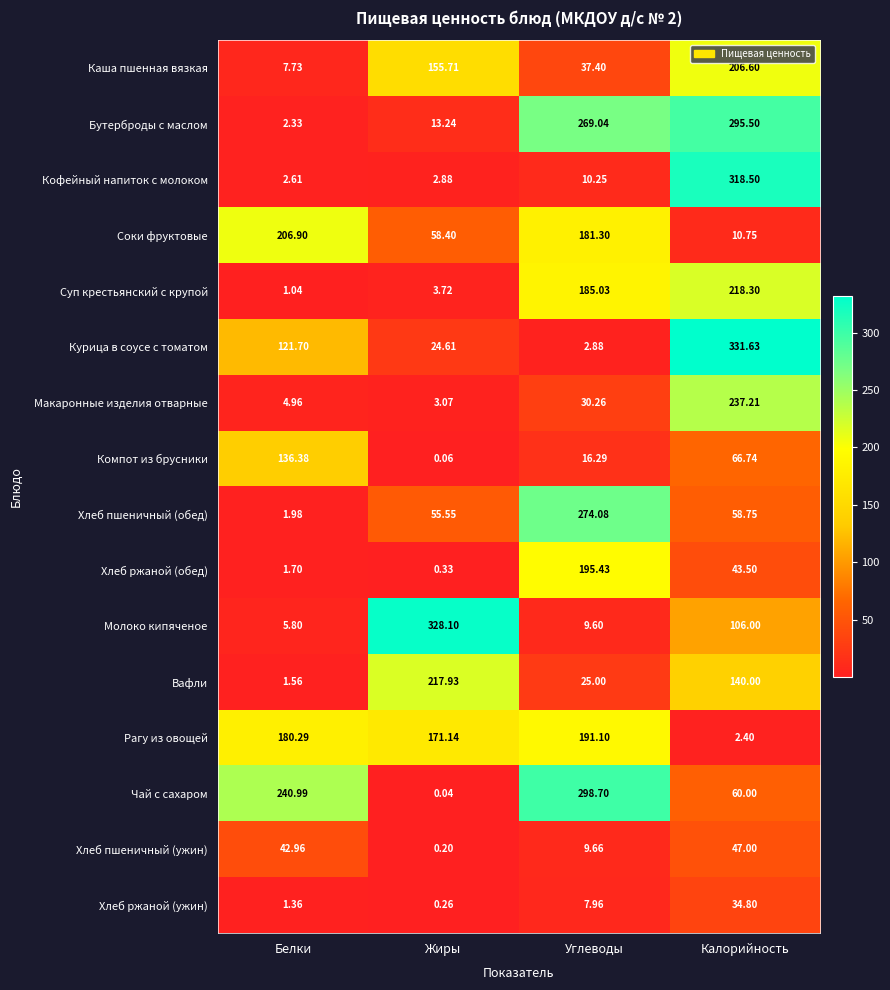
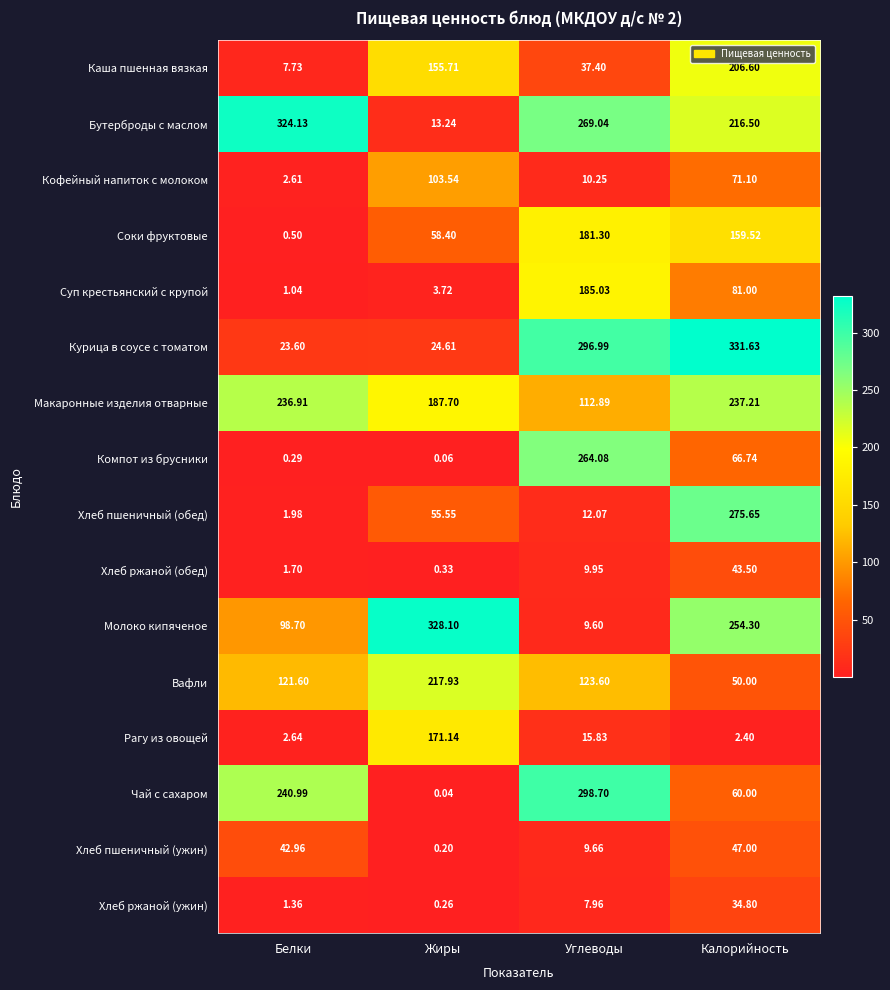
  {
    "Каша пшенная вязкая": {
      "Белки": 7.73,
      "Жиры": 155.71,
      "Углеводы": 37.40,
      "Калорийность": 206.60
    },
    "Бутерброды с маслом": {
-     "Белки": 2.33,
+     "Белки": 324.13,
      "Жиры": 13.24,
      "Углеводы": 269.04,
-     "Калорийность": 295.50
+     "Калорийность": 216.50
    },
    "Кофейный напиток с молоком": {
      "Белки": 2.61,
-     "Жиры": 2.88,
+     "Жиры": 103.54,
      "Углеводы": 10.25,
-     "Калорийность": 318.50
+     "Калорийность": 71.10
    },
    "Соки фруктовые": {
-     "Белки": 206.90,
+     "Белки": 0.50,
      "Жиры": 58.40,
      "Углеводы": 181.30,
-     "Калорийность": 10.75
+     "Калорийность": 159.52
    },
    "Суп крестьянский с крупой": {
      "Белки": 1.04,
      "Жиры": 3.72,
      "Углеводы": 185.03,
-     "Калорийность": 218.30
+     "Калорийность": 81.00
    },
    "Курица в соусе с томатом": {
-     "Белки": 121.70,
+     "Белки": 23.60,
      "Жиры": 24.61,
-     "Углеводы": 2.88,
+     "Углеводы": 296.99,
      "Калорийность": 331.63
    },
    "Макаронные изделия отварные": {
-     "Белки": 4.96,
-     "Жиры": 3.07,
-     "Углеводы": 30.26,
+     "Белки": 236.91,
+     "Жиры": 187.70,
+     "Углеводы": 112.89,
      "Калорийность": 237.21
    },
    "Компот из брусники": {
-     "Белки": 136.38,
+     "Белки": 0.29,
      "Жиры": 0.06,
-     "Углеводы": 16.29,
+     "Углеводы": 264.08,
      "Калорийность": 66.74
    },
    "Хлеб пшеничный (обед)": {
      "Белки": 1.98,
      "Жиры": 55.55,
-     "Углеводы": 274.08,
-     "Калорийность": 58.75
+     "Углеводы": 12.07,
+     "Калорийность": 275.65
    },
    "Хлеб ржаной (обед)": {
      "Белки": 1.70,
      "Жиры": 0.33,
-     "Углеводы": 195.43,
+     "Углеводы": 9.95,
      "Калорийность": 43.50
    },
    "Молоко кипяченое": {
-     "Белки": 5.80,
+     "Белки": 98.70,
      "Жиры": 328.10,
      "Углеводы": 9.60,
-     "Калорийность": 106.00
+     "Калорийность": 254.30
    },
    "Вафли": {
-     "Белки": 1.56,
+     "Белки": 121.60,
      "Жиры": 217.93,
-     "Углеводы": 25.00,
-     "Калорийность": 140.00
+     "Углеводы": 123.60,
+     "Калорийность": 50.00
    },
    "Рагу из овощей": {
-     "Белки": 180.29,
+     "Белки": 2.64,
      "Жиры": 171.14,
-     "Углеводы": 191.10,
+     "Углеводы": 15.83,
      "Калорийность": 2.40
    },
    "Чай с сахаром": {
      "Белки": 240.99,
      "Жиры": 0.04,
      "Углеводы": 298.70,
      "Калорийность": 60.00
    },
    "Хлеб пшеничный (ужин)": {
      "Белки": 42.96,
      "Жиры": 0.20,
      "Углеводы": 9.66,
      "Калорийность": 47.00
    },
    "Хлеб ржаной (ужин)": {
      "Белки": 1.36,
      "Жиры": 0.26,
      "Углеводы": 7.96,
      "Калорийность": 34.80
    }
  }
